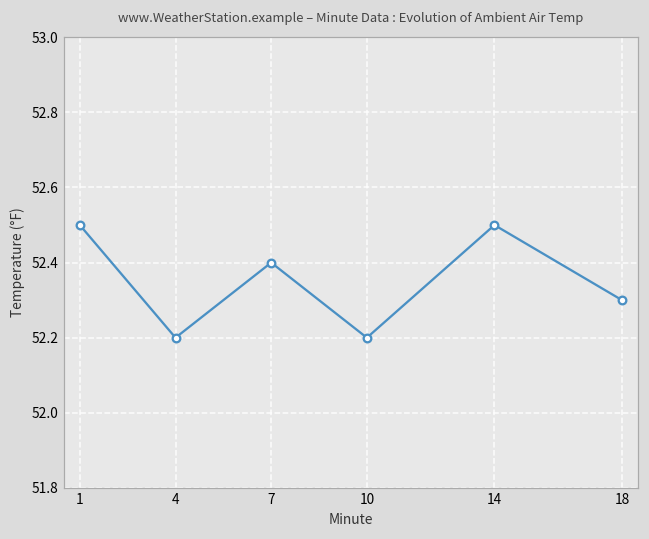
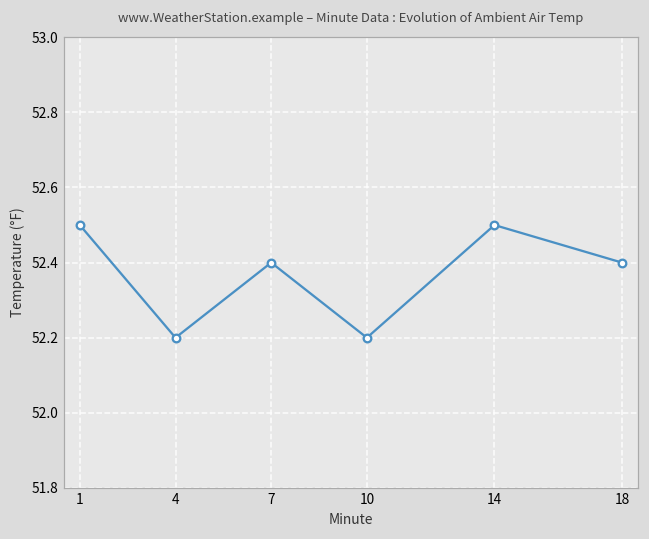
  {
    "1": 52.5,
    "4": 52.2,
    "7": 52.4,
    "10": 52.2,
    "14": 52.5,
-   "18": 52.3
+   "18": 52.4
  }
